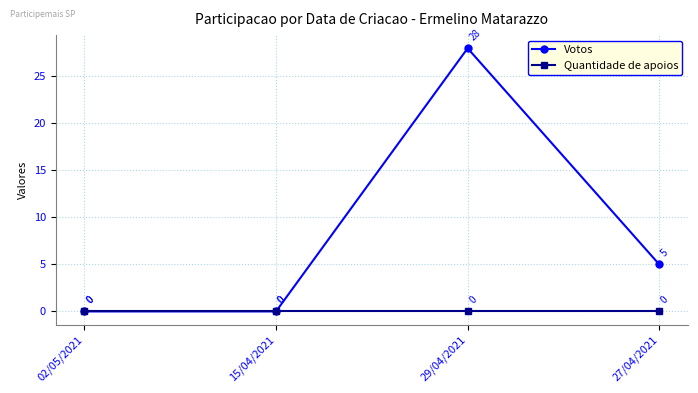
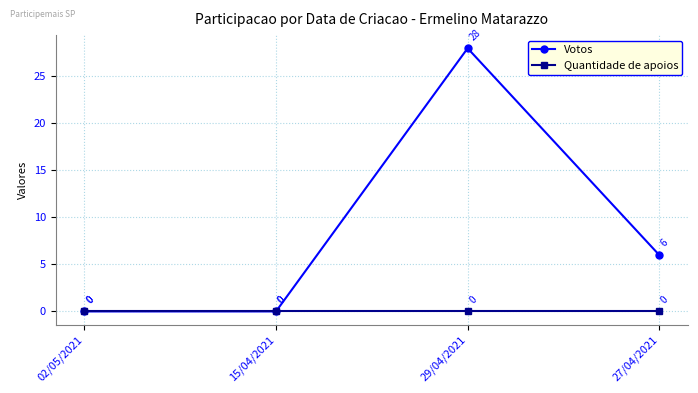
  {
    "Votos": {
      "29/04/2021": 28,
-     "27/04/2021": 5
+     "27/04/2021": 6
    },
    "Quantidade de apoios": {
      "29/04/2021": 0,
      "27/04/2021": 0
    }
  }
